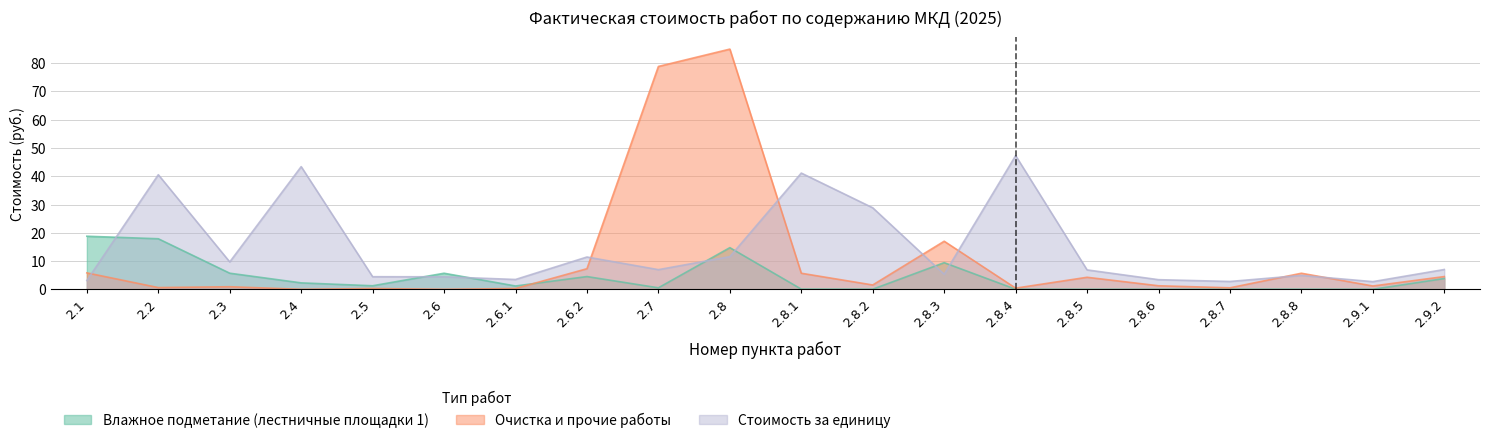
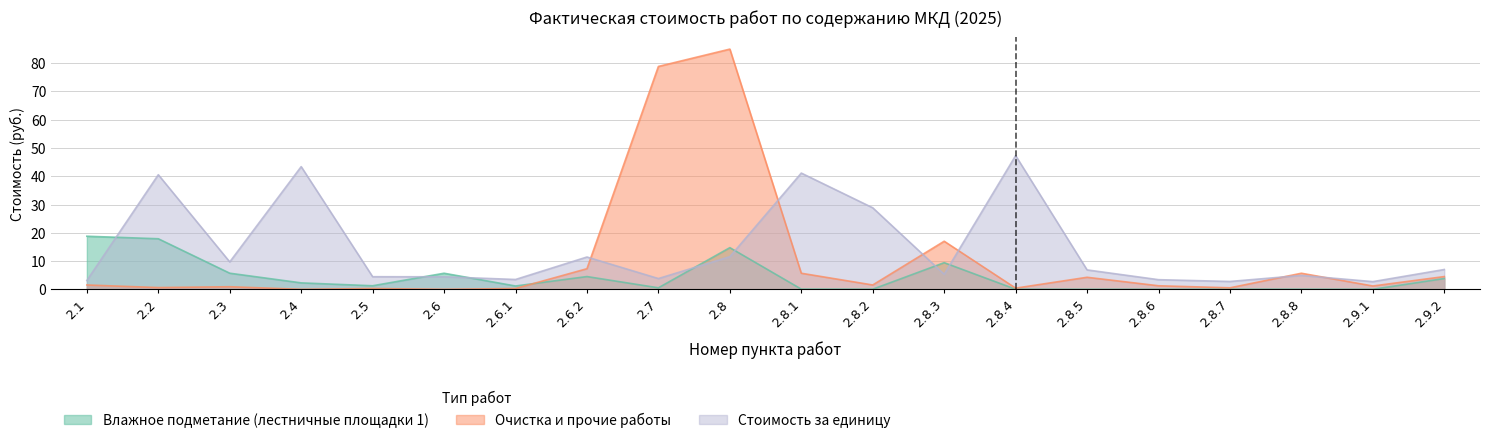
  {
    "Влажное подметание (лестничные площадки 1)": {
      "2.1": 19,
      "2.2": 18,
      "2.3": 6,
      "2.4": 2,
      "2.5": 1,
      "2.6": 6,
      "2.6.2": 5,
      "2.7": 1,
      "2.8": 15,
      "2.8.1": 0,
      "2.8.2": 0,
      "2.8.3": 9,
      "2.8.5": 0,
      "2.8.6": 0,
      "2.8.8": 0,
      "2.9.1": 0
    },
    "Очистка и прочие работы": {
-     "2.1": 6,
+     "2.1": 2,
      "2.2": 1,
      "2.3": 1,
      "2.4": 0,
      "2.5": 0,
      "2.6": 0,
      "2.6.2": 7,
      "2.7": 79,
      "2.8": 85,
      "2.8.1": 6,
      "2.8.2": 2,
      "2.8.3": 17,
      "2.8.5": 4,
      "2.8.6": 1,
      "2.9.1": 1
    },
    "Стоимость за единицу": {
      "2.1": 3,
      "2.2": 41,
      "2.3": 10,
      "2.4": 43,
      "2.5": 4,
      "2.6": 4,
      "2.6.1": 3,
      "2.6.2": 11,
-     "2.7": 7,
+     "2.7": 4,
      "2.8": 12,
      "2.8.1": 41,
      "2.8.2": 29,
      "2.8.3": 5,
      "2.8.4": 47,
      "2.8.5": 7,
      "2.8.6": 3,
      "2.8.7": 3,
      "2.9.1": 3,
      "2.9.2": 7
    }
  }
